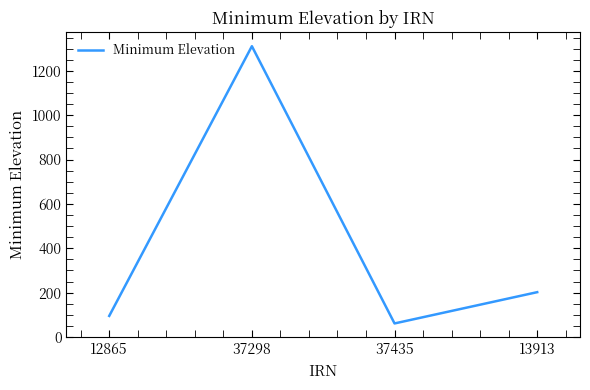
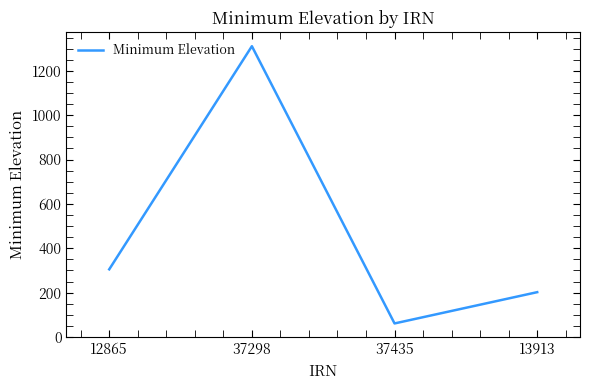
  {
-   "12865": 100,
+   "12865": 310,
    "37298": 1310,
    "37435": 60,
    "13913": 200
  }
